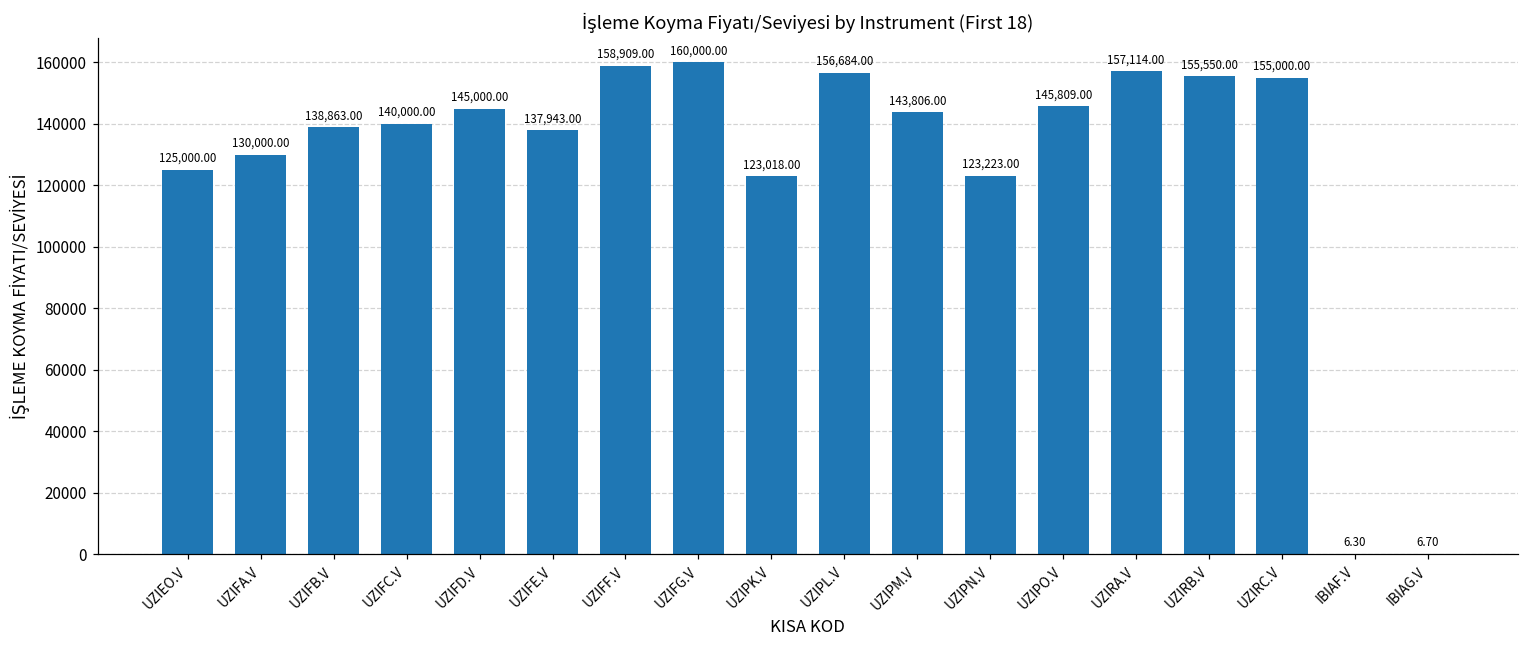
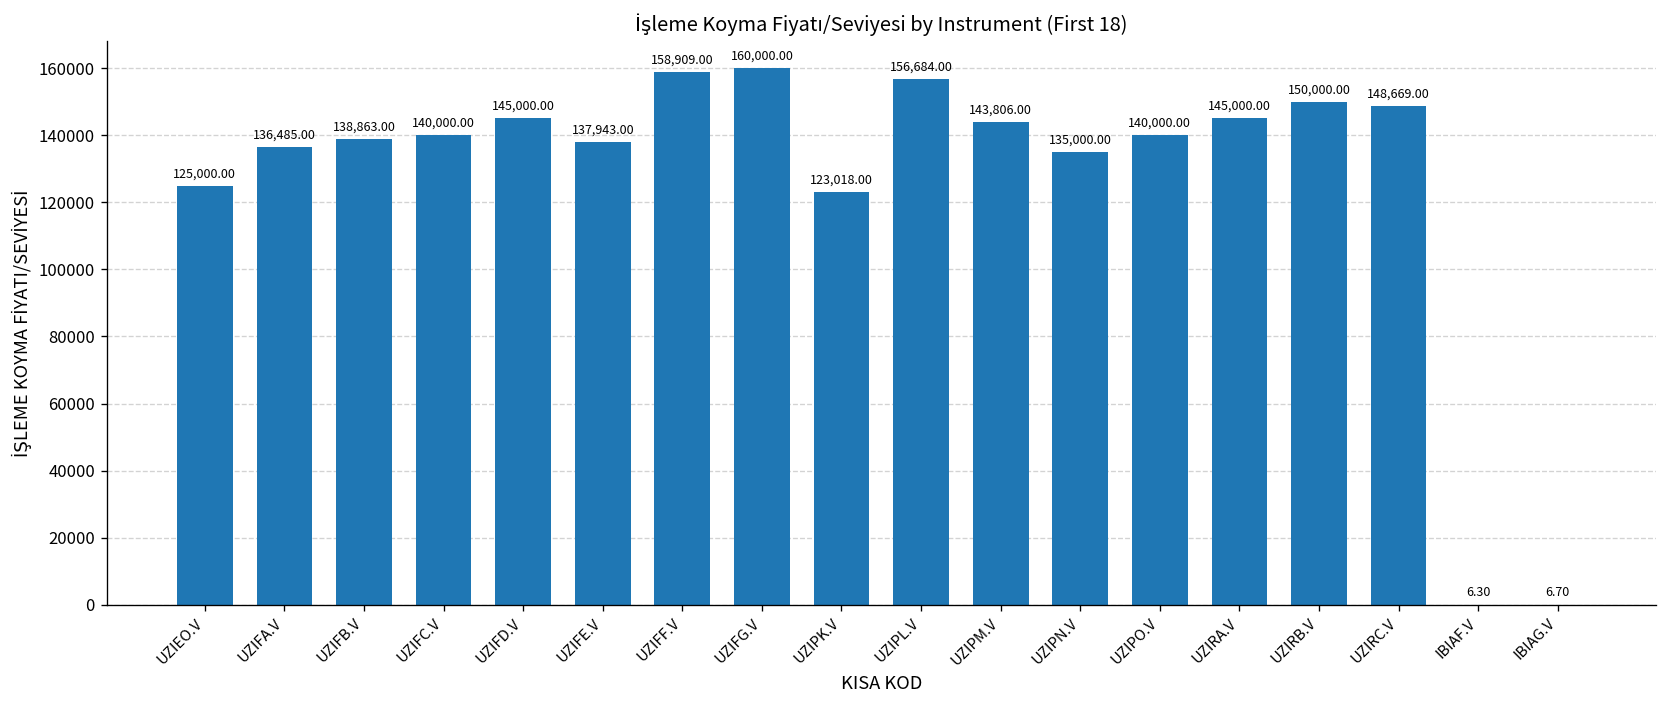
  {
    "UZIEO.V": "125,000.00",
-   "UZIFA.V": "130,000.00",
+   "UZIFA.V": "136,485.00",
    "UZIFB.V": "138,863.00",
    "UZIFC.V": "140,000.00",
    "UZIFD.V": "145,000.00",
    "UZIFE.V": "137,943.00",
    "UZIFF.V": "158,909.00",
    "UZIFG.V": "160,000.00",
    "UZIPK.V": "123,018.00",
    "UZIPL.V": "156,684.00",
    "UZIPM.V": "143,806.00",
-   "UZIPN.V": "123,223.00",
-   "UZIPO.V": "145,809.00",
-   "UZIRA.V": "157,114.00",
-   "UZIRB.V": "155,550.00",
-   "UZIRC.V": "155,000.00",
+   "UZIPN.V": "135,000.00",
+   "UZIPO.V": "140,000.00",
+   "UZIRA.V": "145,000.00",
+   "UZIRB.V": "150,000.00",
+   "UZIRC.V": "148,669.00",
    "IBIAF.V": "6.30",
    "IBIAG.V": "6.70"
  }
